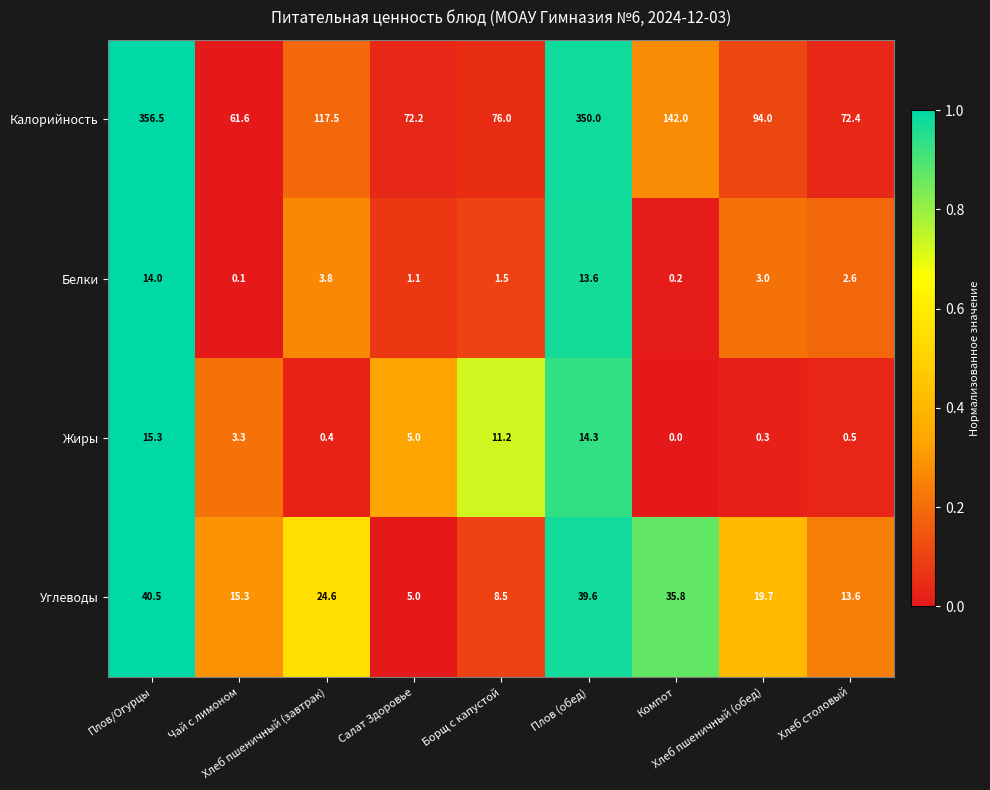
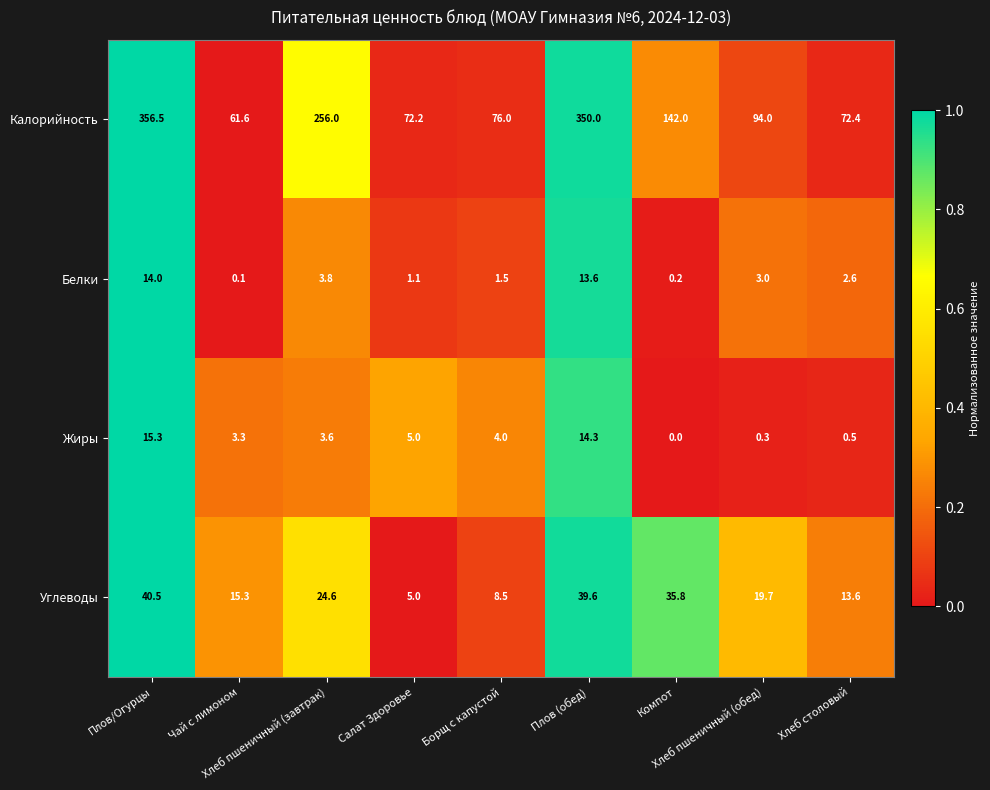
  {
    "Калорийность": {
      "Плов/Огурцы": 356.5,
      "Чай с лимоном": 61.6,
-     "Хлеб пшеничный (завтрак)": 117.5,
+     "Хлеб пшеничный (завтрак)": 256.0,
      "Салат Здоровье": 72.2,
      "Борщ с капустой": 76.0,
      "Плов (обед)": 350.0,
      "Компот": 142.0,
      "Хлеб пшеничный (обед)": 94.0,
      "Хлеб столовый": 72.4
    },
    "Белки": {
      "Плов/Огурцы": 14.0,
      "Чай с лимоном": 0.1,
      "Хлеб пшеничный (завтрак)": 3.8,
      "Салат Здоровье": 1.1,
      "Борщ с капустой": 1.5,
      "Плов (обед)": 13.6,
      "Компот": 0.2,
      "Хлеб пшеничный (обед)": 3.0,
      "Хлеб столовый": 2.6
    },
    "Жиры": {
      "Плов/Огурцы": 15.3,
      "Чай с лимоном": 3.3,
-     "Хлеб пшеничный (завтрак)": 0.4,
+     "Хлеб пшеничный (завтрак)": 3.6,
      "Салат Здоровье": 5.0,
-     "Борщ с капустой": 11.2,
+     "Борщ с капустой": 4.0,
      "Плов (обед)": 14.3,
      "Компот": 0.0,
      "Хлеб пшеничный (обед)": 0.3,
      "Хлеб столовый": 0.5
    },
    "Углеводы": {
      "Плов/Огурцы": 40.5,
      "Чай с лимоном": 15.3,
      "Хлеб пшеничный (завтрак)": 24.6,
      "Салат Здоровье": 5.0,
      "Борщ с капустой": 8.5,
      "Плов (обед)": 39.6,
      "Компот": 35.8,
      "Хлеб пшеничный (обед)": 19.7,
      "Хлеб столовый": 13.6
    }
  }
